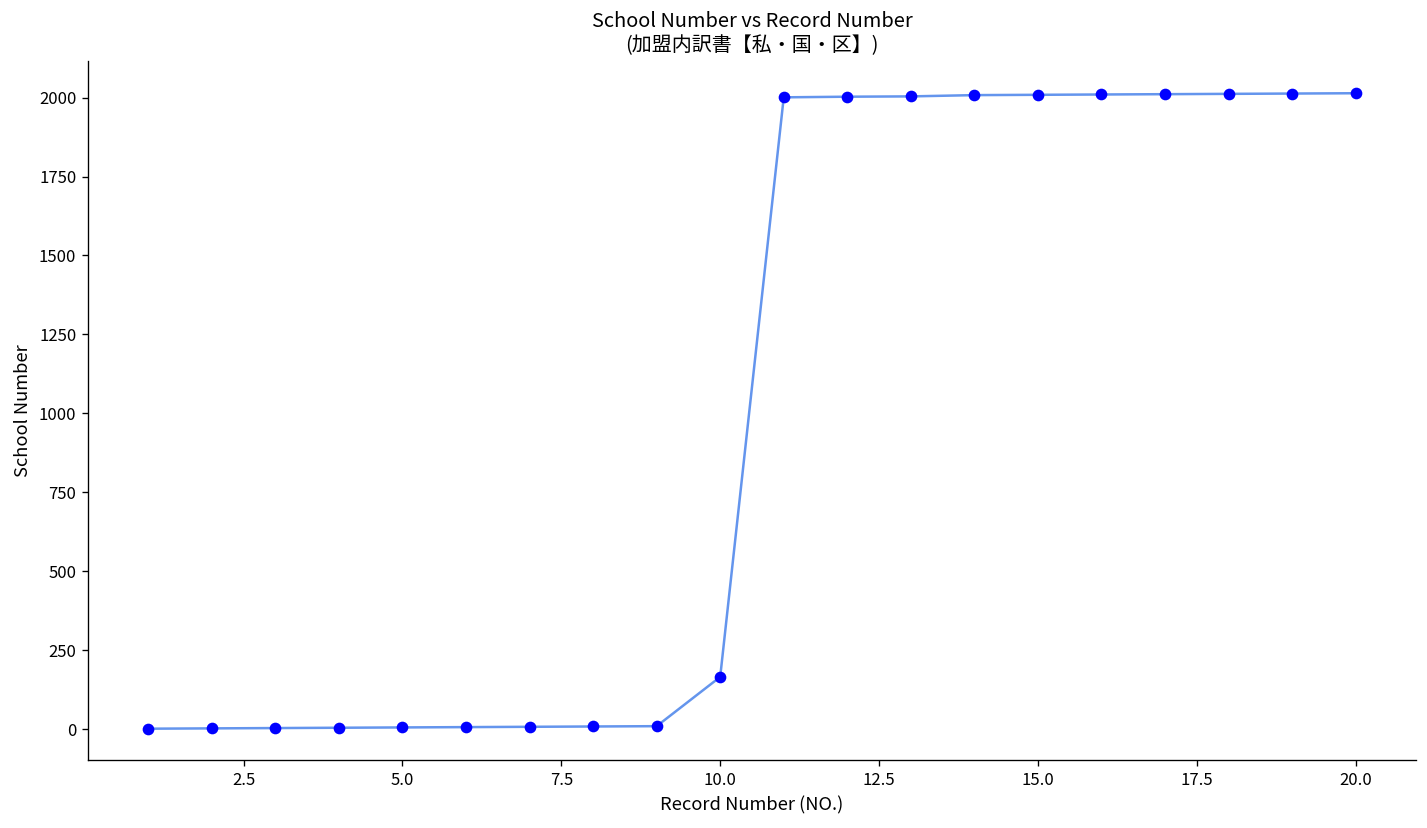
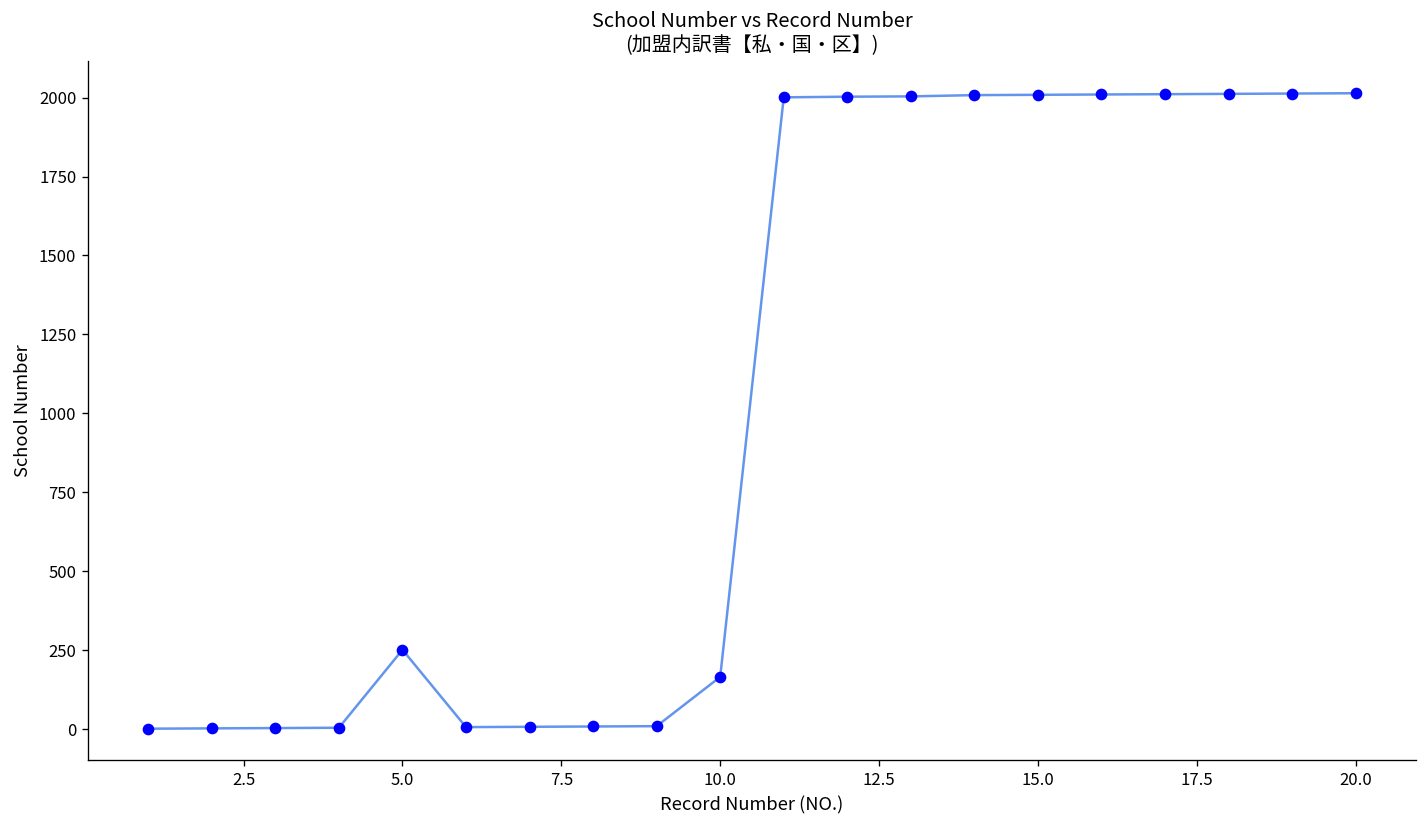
  {
-   "5.0": 10,
+   "5.0": 250,
    "10.0": 170,
    "15.0": 2010,
    "20.0": 2010
  }
